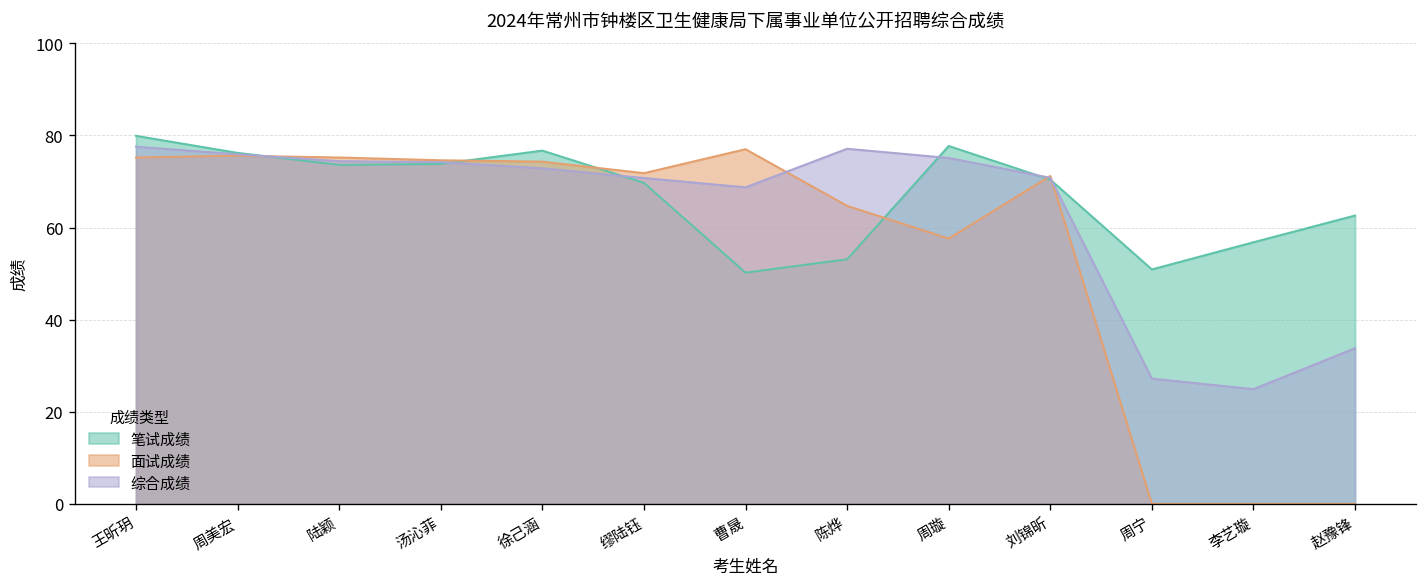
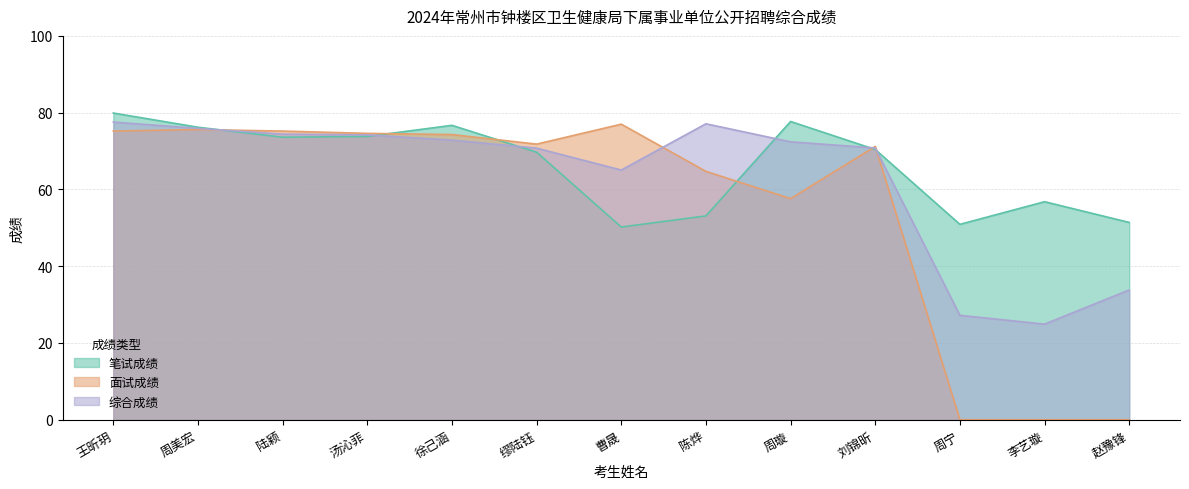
  {
    "笔试成绩": {
      "王昕玥": 80,
      "陆颖": 74,
      "徐己涵": 77,
      "缪陆钰": 70,
      "曹晟": 50,
      "陈烨": 53,
      "周璇": 78,
      "周宁": 51,
      "李艺璇": 57,
-     "赵豫锋": 63
+     "赵豫锋": 51
    },
    "面试成绩": {
      "王昕玥": 75,
      "陆颖": 75,
      "徐己涵": 74,
      "缪陆钰": 72,
      "曹晟": 77,
      "陈烨": 65,
      "周璇": 58,
      "周宁": 0,
      "李艺璇": 0,
      "赵豫锋": 0
    },
    "综合成绩": {
      "王昕玥": 78,
      "陆颖": 74,
      "徐己涵": 73,
      "缪陆钰": 71,
-     "曹晟": 69,
+     "曹晟": 65,
      "陈烨": 77,
-     "周璇": 75,
+     "周璇": 72,
      "周宁": 27,
      "李艺璇": 25,
      "赵豫锋": 34
    }
  }
